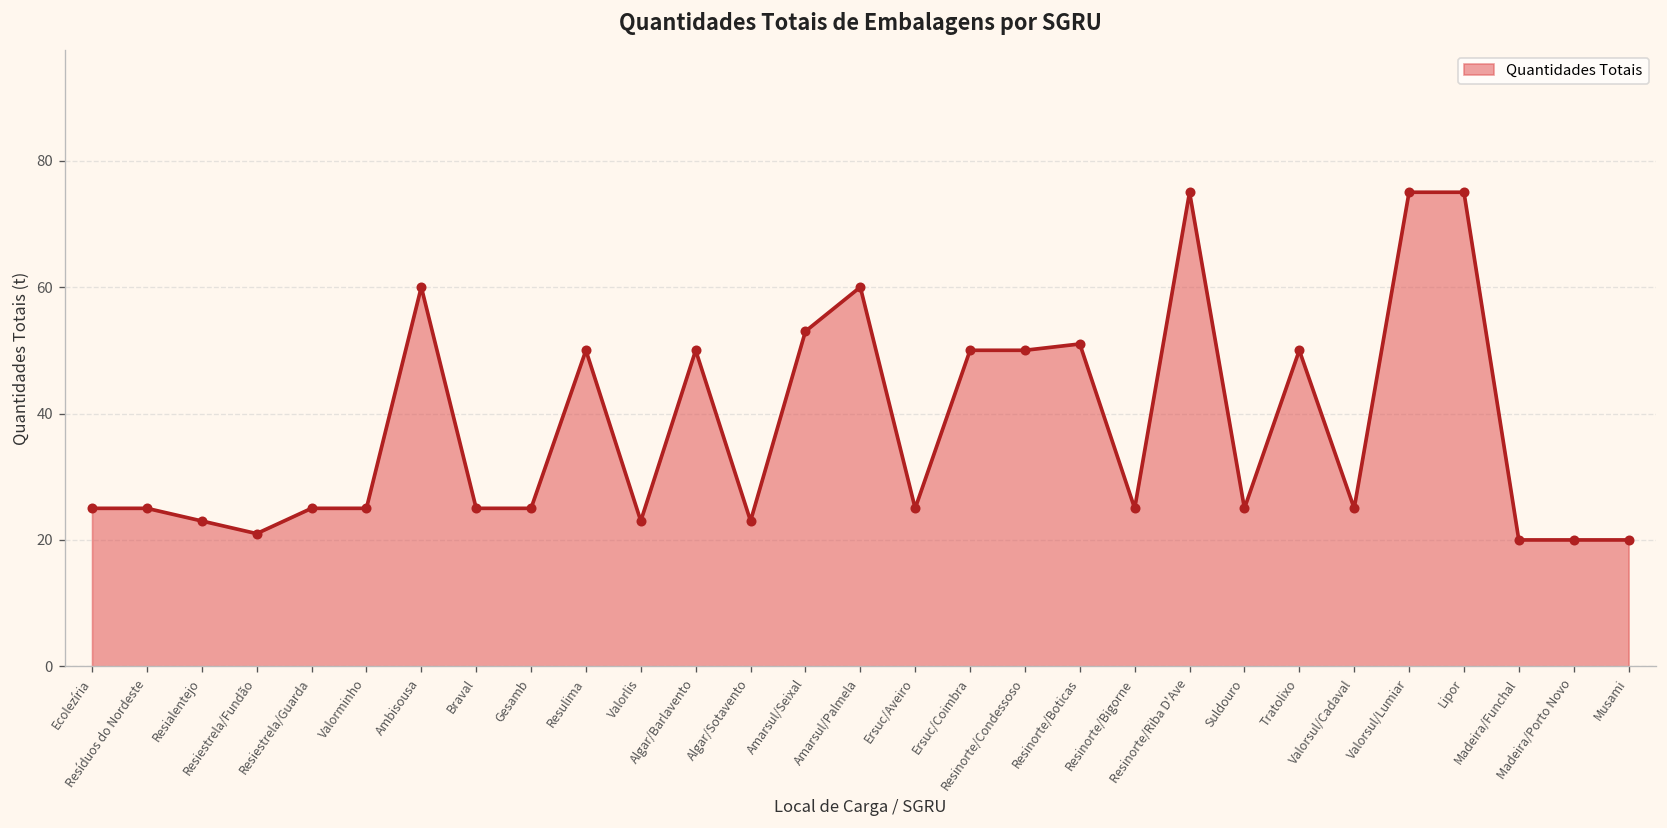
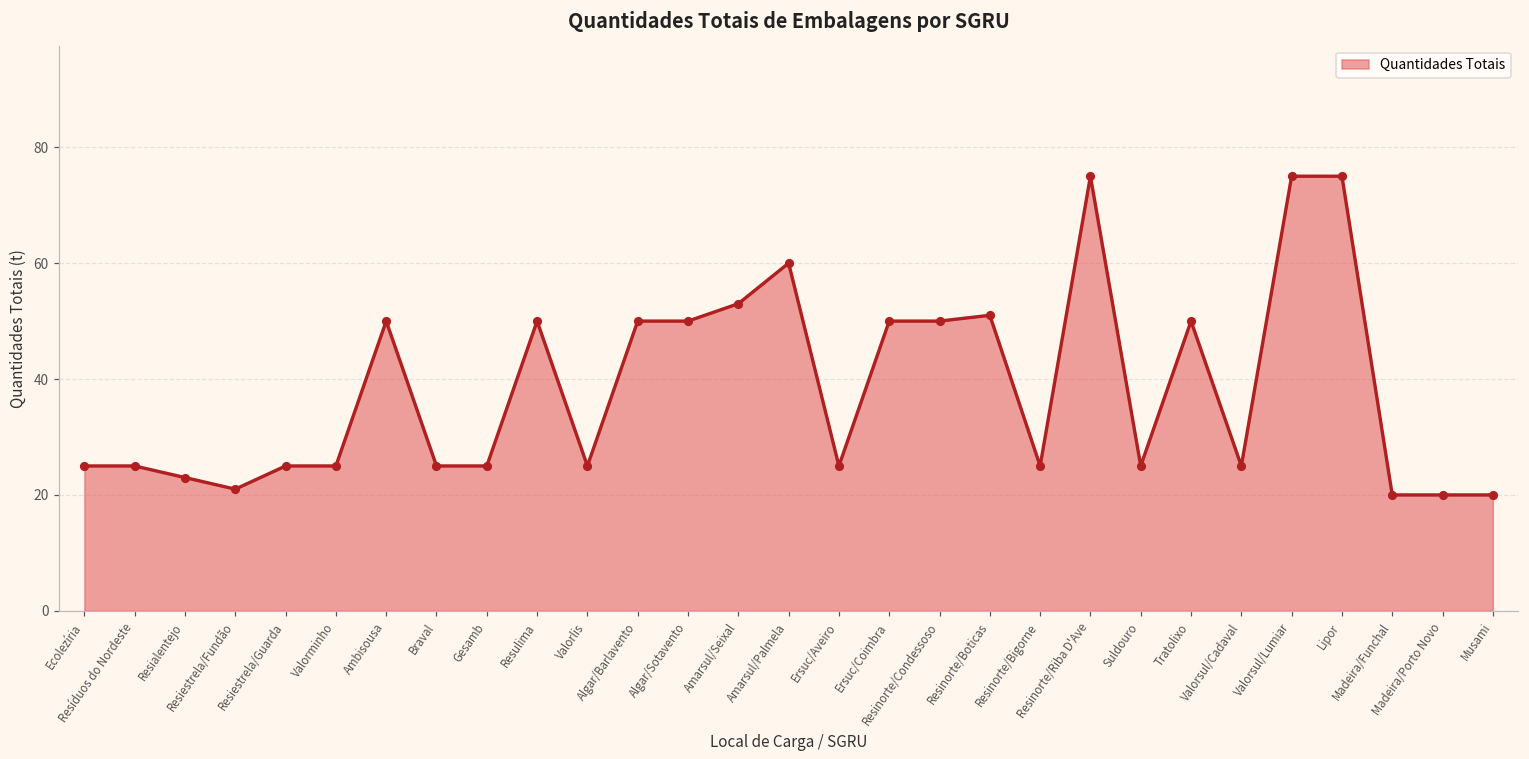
  {
    "Ecolezíria": 25,
    "Resíduos do Nordeste": 25,
    "Resialentejo": 23,
    "Resiestrela/Fundão": 21,
    "Resiestrela/Guarda": 25,
    "Valorminho": 25,
-   "Ambisousa": 60,
+   "Ambisousa": 50,
    "Braval": 25,
    "Gesamb": 25,
    "Resulima": 50,
-   "Valorlis": 23,
+   "Valorlis": 25,
    "Algar/Barlavento": 50,
-   "Algar/Sotavento": 23,
+   "Algar/Sotavento": 50,
    "Amarsul/Seixal": 53,
    "Amarsul/Palmela": 60,
    "Ersuc/Aveiro": 25,
    "Ersuc/Coimbra": 50,
    "Resinorte/Condessoso": 50,
    "Resinorte/Boticas": 51,
    "Resinorte/Bigorne": 25,
    "Resinorte/Riba D'Ave": 75,
    "Suldouro": 25,
    "Tratolixo": 50,
    "Valorsul/Cadaval": 25,
    "Valorsul/Lumiar": 75,
    "Lipor": 75,
    "Madeira/Funchal": 20,
    "Madeira/Porto Novo": 20,
    "Musami": 20
  }
